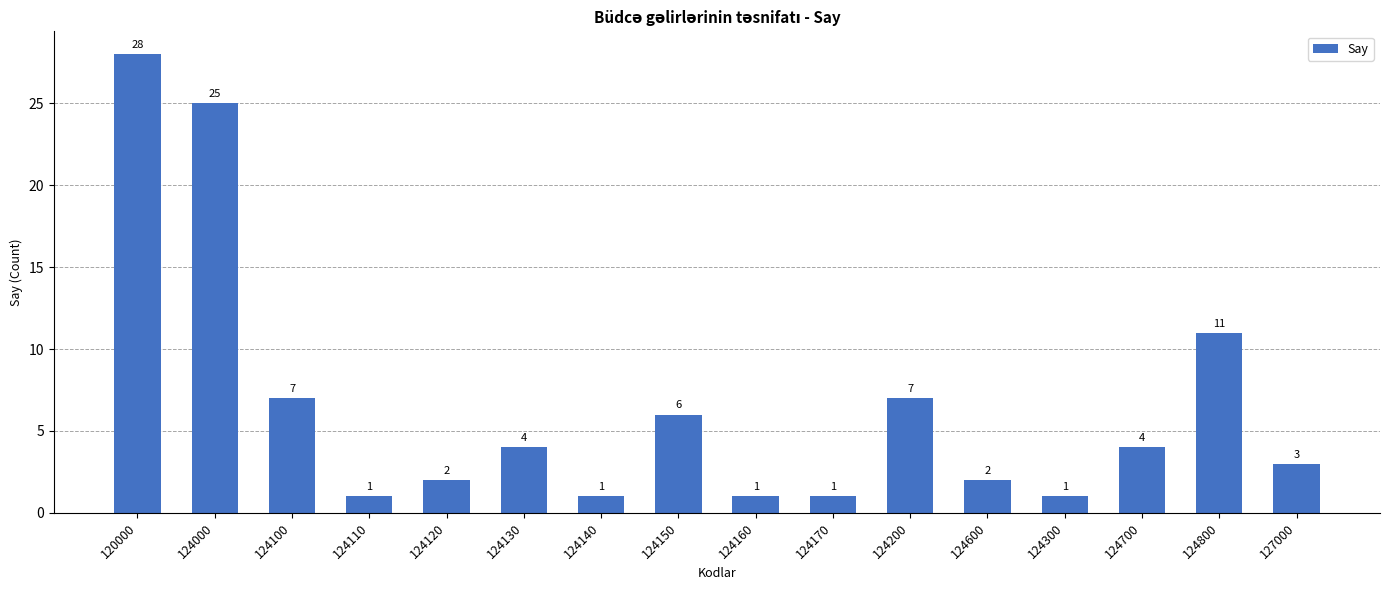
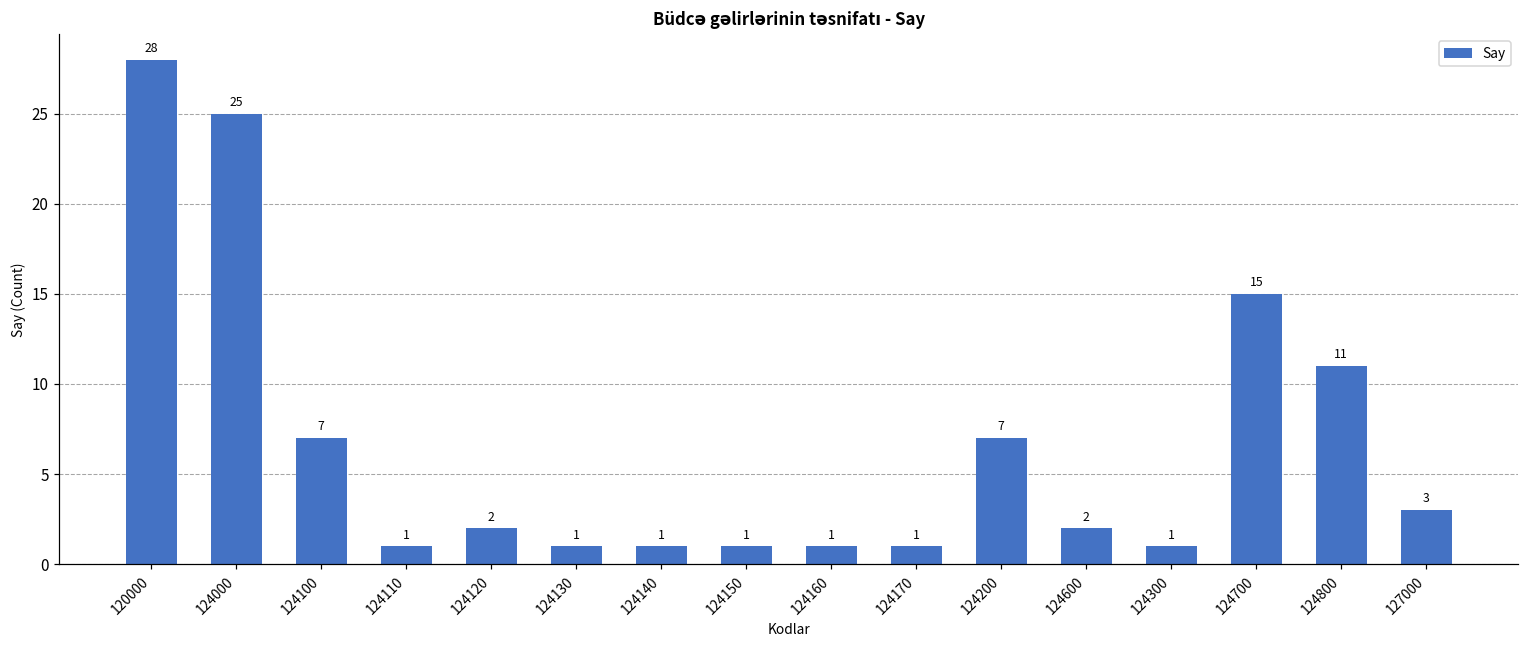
  {
    "120000": 28,
    "124000": 25,
    "124100": 7,
    "124110": 1,
    "124120": 2,
-   "124130": 4,
+   "124130": 1,
    "124140": 1,
-   "124150": 6,
+   "124150": 1,
    "124160": 1,
    "124170": 1,
    "124200": 7,
    "124600": 2,
    "124300": 1,
-   "124700": 4,
+   "124700": 15,
    "124800": 11,
    "127000": 3
  }
